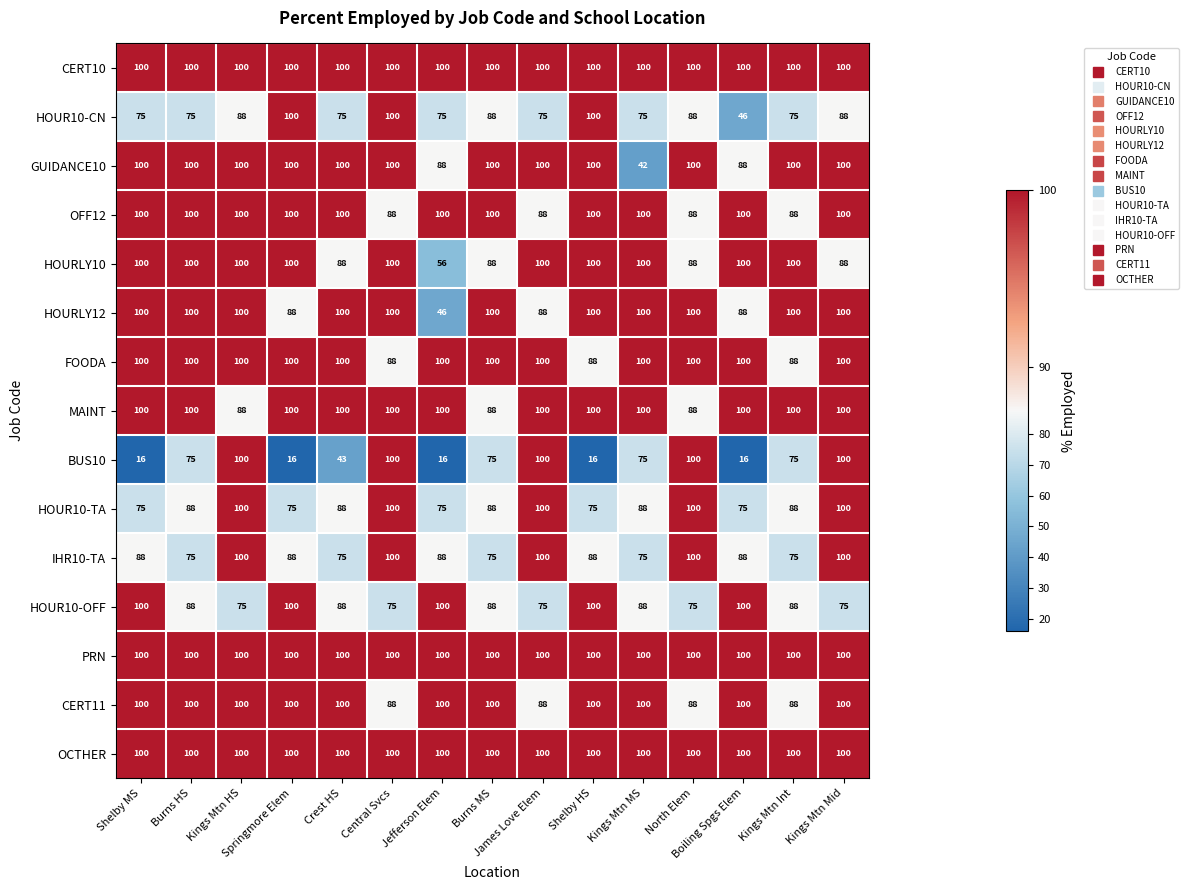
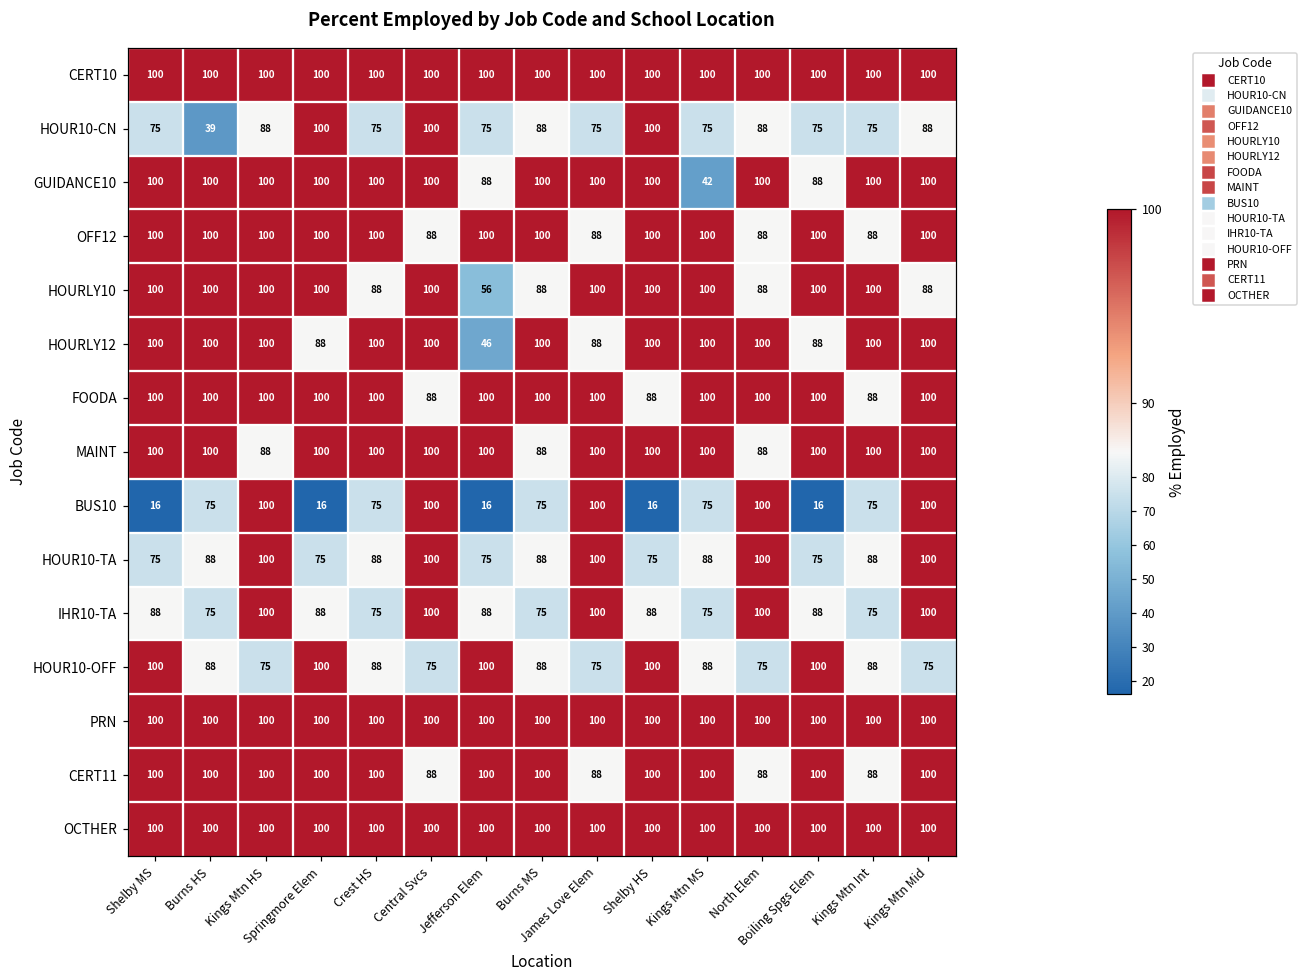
  {
    "HOUR10-CN": {
      "Shelby MS": 75,
-     "Burns HS": 75,
+     "Burns HS": 39,
      "Kings Mtn HS": 88,
      "Springmore Elem": 100,
      "Crest HS": 75,
      "Central Svcs": 100,
      "Jefferson Elem": 75,
      "Burns MS": 88,
      "James Love Elem": 75,
      "Shelby HS": 100,
      "Kings Mtn MS": 75,
      "North Elem": 88,
-     "Boiling Spgs Elem": 46,
+     "Boiling Spgs Elem": 75,
      "Kings Mtn Int": 75,
      "Kings Mtn Mid": 88
    },
    "BUS10": {
      "Shelby MS": 16,
      "Burns HS": 75,
      "Kings Mtn HS": 100,
      "Springmore Elem": 16,
-     "Crest HS": 43,
+     "Crest HS": 75,
      "Central Svcs": 100,
      "Jefferson Elem": 16,
      "Burns MS": 75,
      "James Love Elem": 100,
      "Shelby HS": 16,
      "Kings Mtn MS": 75,
      "North Elem": 100,
      "Boiling Spgs Elem": 16,
      "Kings Mtn Int": 75,
      "Kings Mtn Mid": 100
    }
  }
